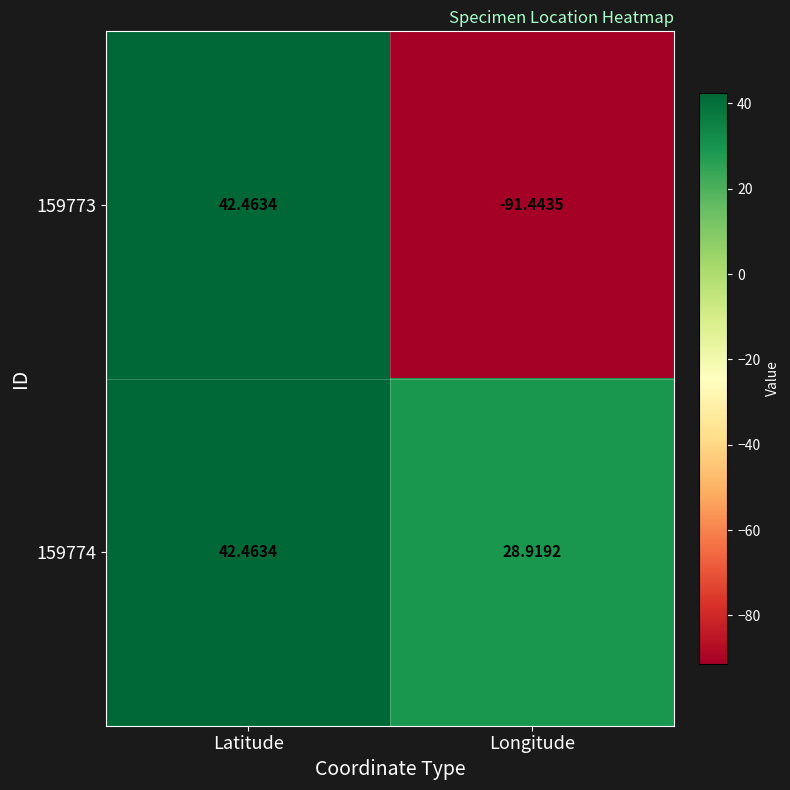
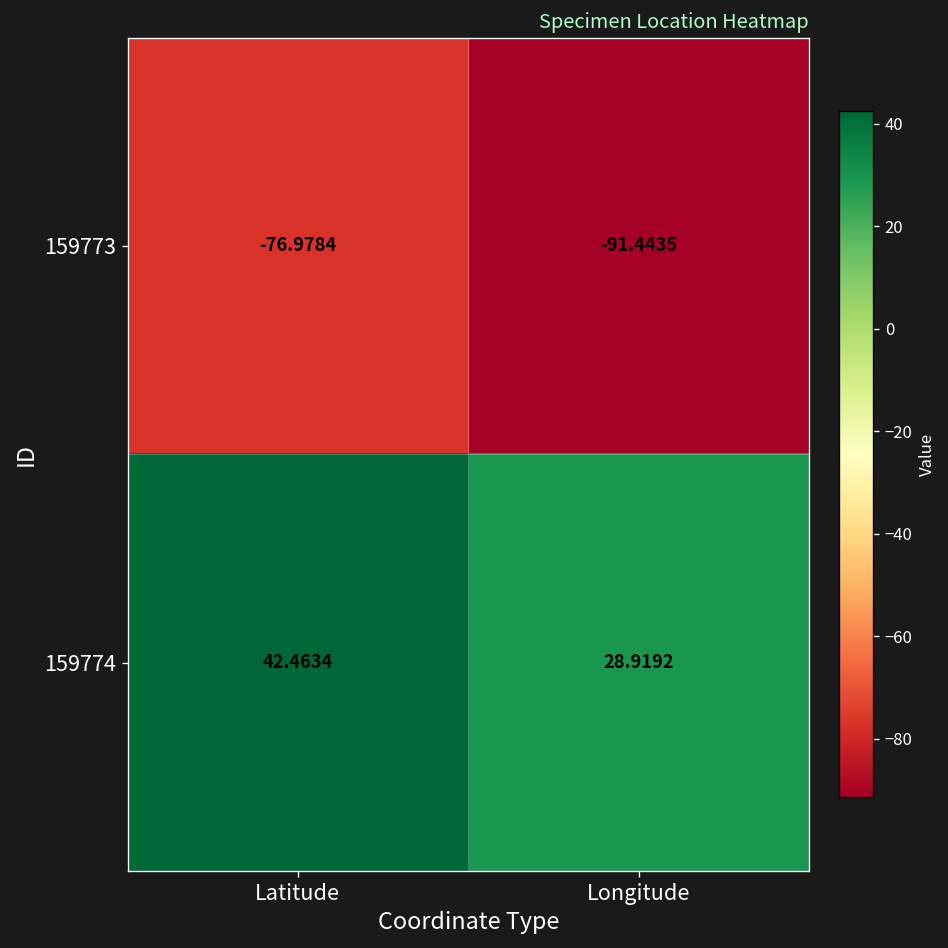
  {
    "159773": {
-     "Latitude": 42.4634,
+     "Latitude": -76.9784,
      "Longitude": -91.4435
    },
    "159774": {
      "Latitude": 42.4634,
      "Longitude": 28.9192
    }
  }
